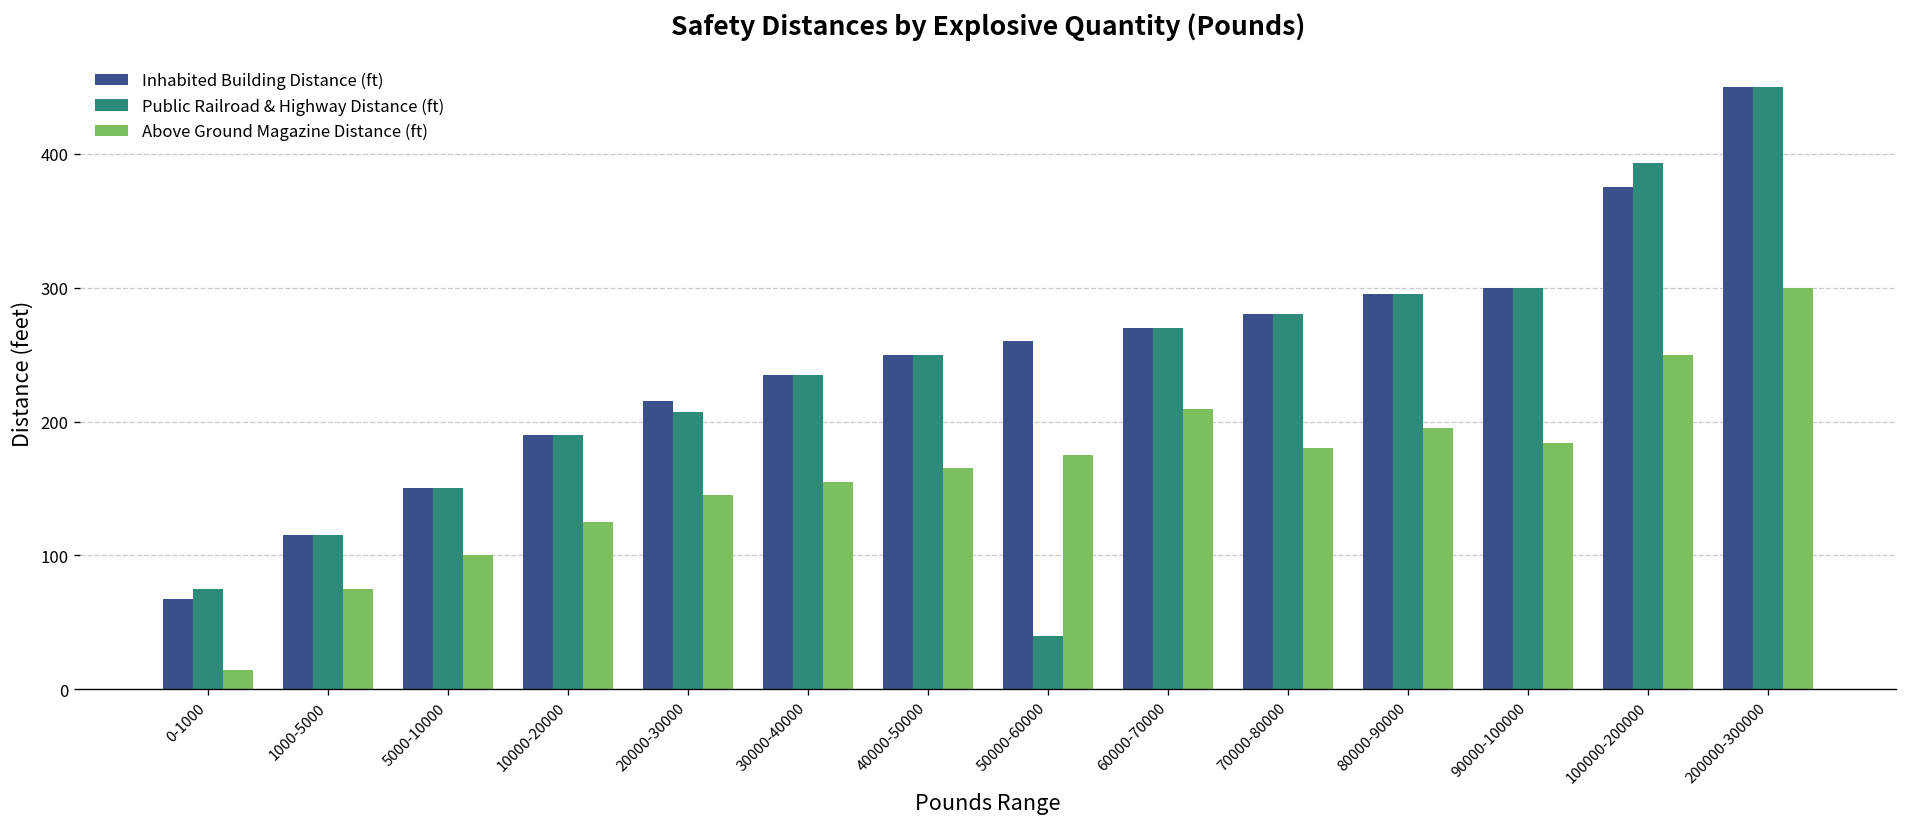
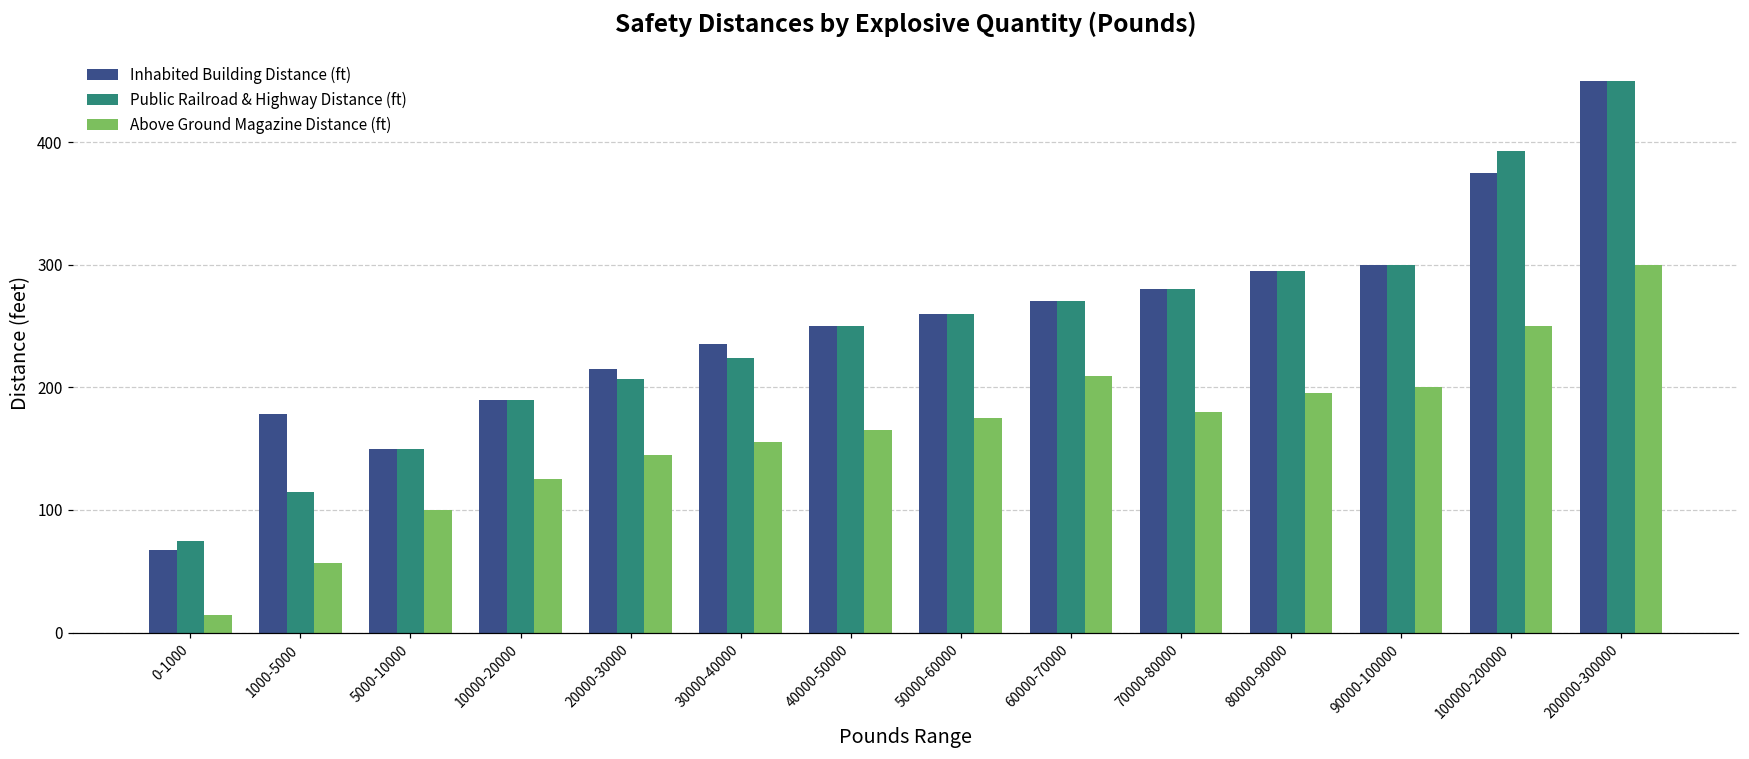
  {
    "Inhabited Building Distance (ft)": {
      "0-1000": 67,
-     "1000-5000": 115,
+     "1000-5000": 178,
      "5000-10000": 150,
      "10000-20000": 190,
      "20000-30000": 215,
      "30000-40000": 235,
      "40000-50000": 250,
      "50000-60000": 260,
      "60000-70000": 270,
      "70000-80000": 280,
      "80000-90000": 295,
      "90000-100000": 300,
      "100000-200000": 375,
      "200000-300000": 450
    },
    "Public Railroad & Highway Distance (ft)": {
      "0-1000": 75,
      "1000-5000": 115,
      "5000-10000": 150,
      "10000-20000": 190,
      "20000-30000": 207,
-     "30000-40000": 235,
+     "30000-40000": 224,
      "40000-50000": 250,
-     "50000-60000": 40,
+     "50000-60000": 260,
      "60000-70000": 270,
      "70000-80000": 280,
      "80000-90000": 295,
      "90000-100000": 300,
      "100000-200000": 393,
      "200000-300000": 450
    },
    "Above Ground Magazine Distance (ft)": {
      "0-1000": 14,
-     "1000-5000": 75,
+     "1000-5000": 57,
      "5000-10000": 100,
      "10000-20000": 125,
      "20000-30000": 145,
      "30000-40000": 155,
      "40000-50000": 165,
      "50000-60000": 175,
      "60000-70000": 209,
      "70000-80000": 180,
      "80000-90000": 195,
-     "90000-100000": 184,
+     "90000-100000": 200,
      "100000-200000": 250,
      "200000-300000": 300
    }
  }
